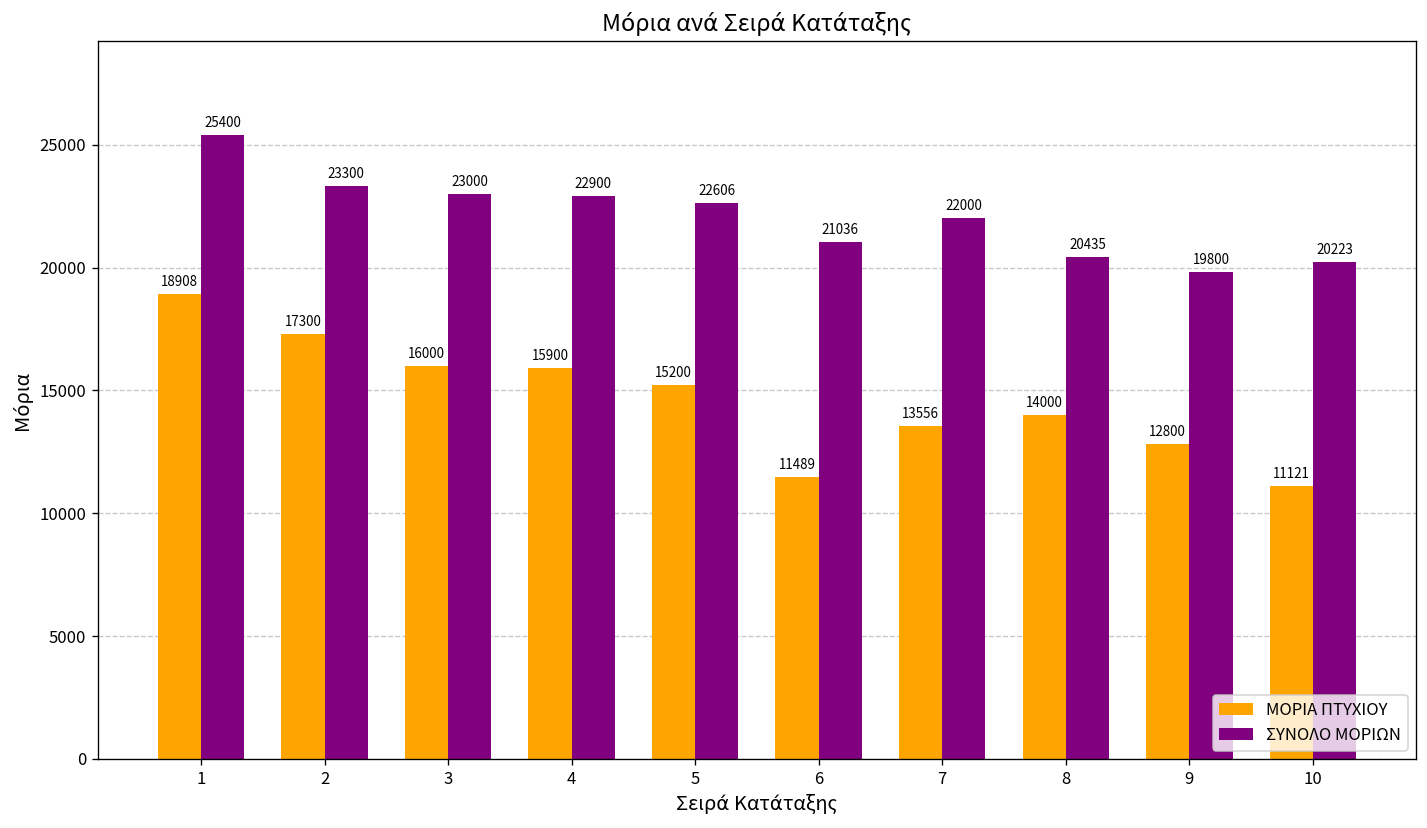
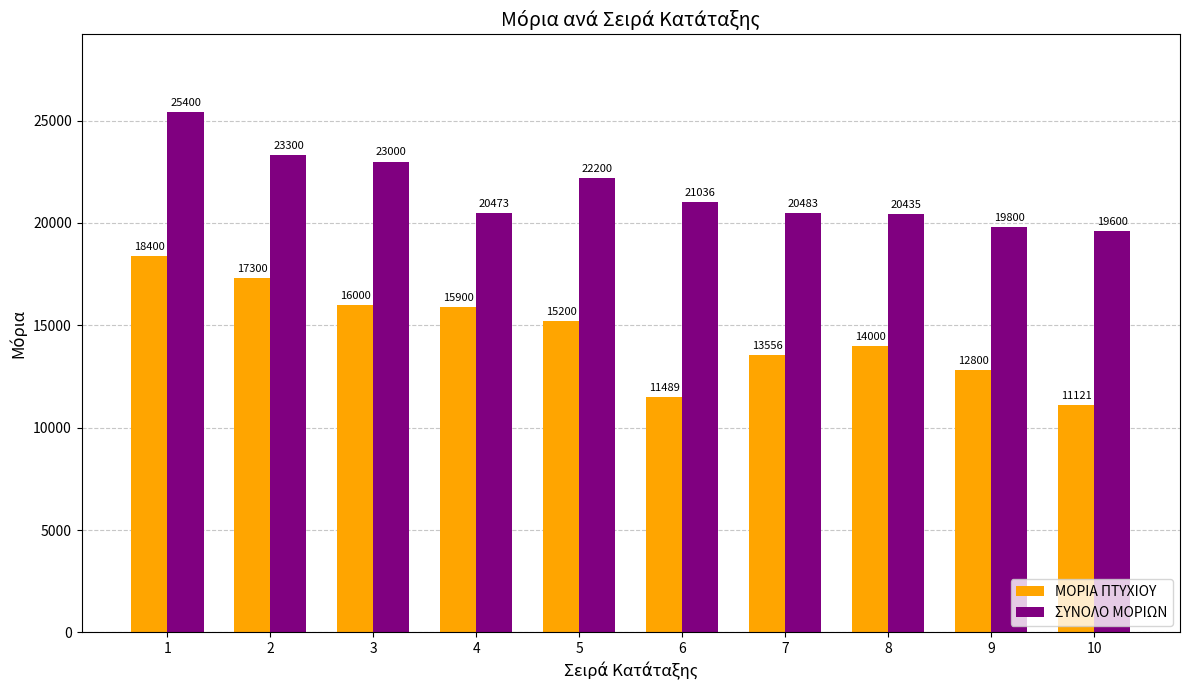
  {
    "ΜΟΡΙΑ ΠΤΥΧΙΟΥ": {
-     "1": 18908,
+     "1": 18400,
      "2": 17300,
      "3": 16000,
      "4": 15900,
      "5": 15200,
      "6": 11489,
      "7": 13556,
      "8": 14000,
      "9": 12800,
      "10": 11121
    },
    "ΣΥΝΟΛΟ ΜΟΡΙΩΝ": {
      "1": 25400,
      "2": 23300,
      "3": 23000,
-     "4": 22900,
-     "5": 22606,
+     "4": 20473,
+     "5": 22200,
      "6": 21036,
-     "7": 22000,
+     "7": 20483,
      "8": 20435,
      "9": 19800,
-     "10": 20223
+     "10": 19600
    }
  }
